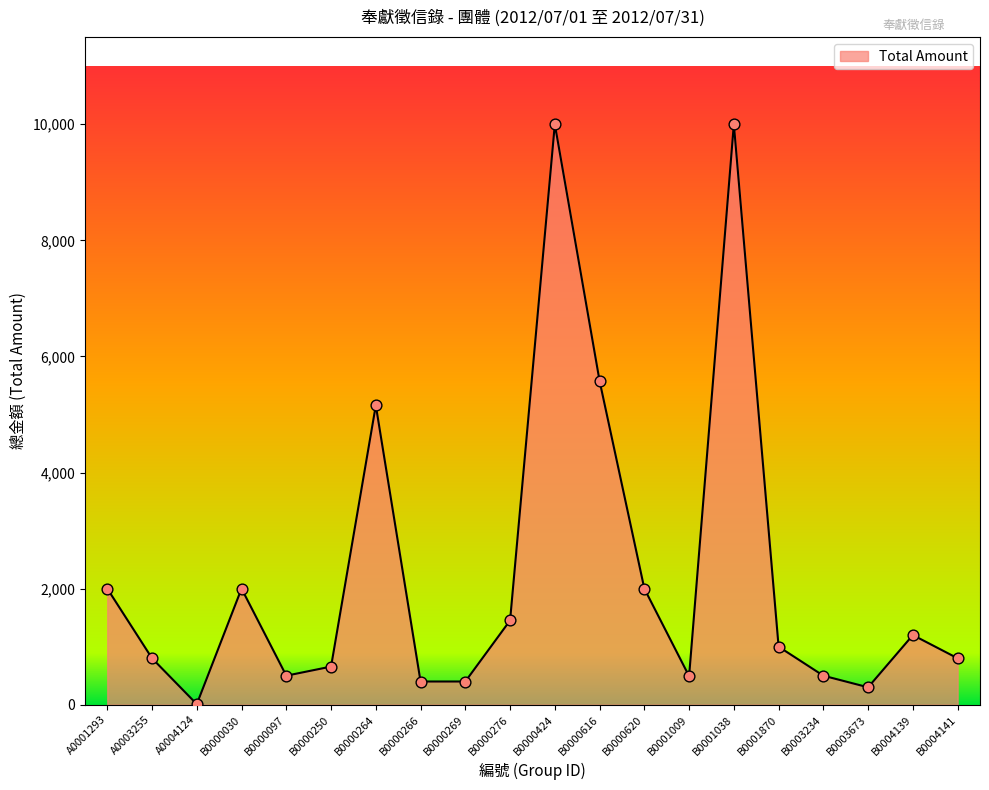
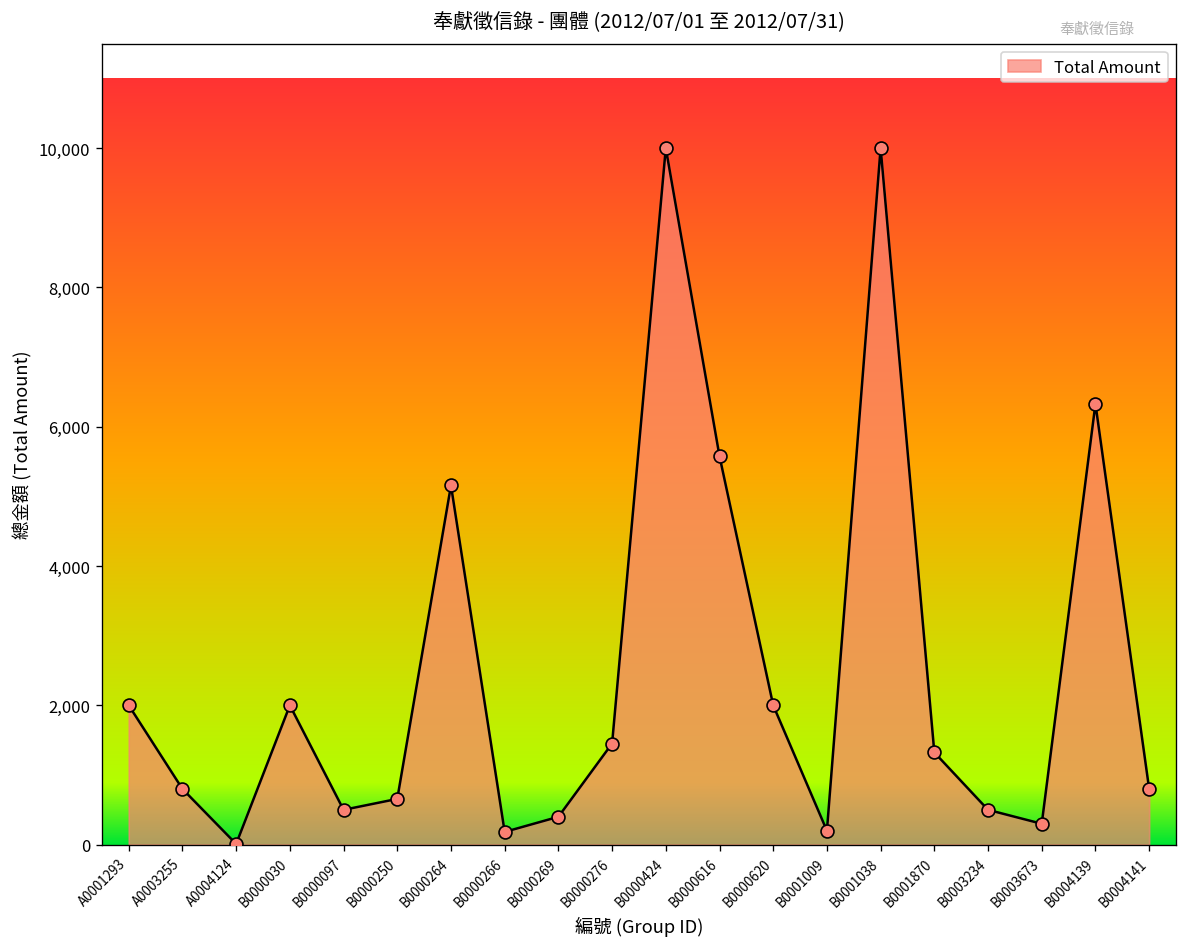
  {
    "A0001293": "2,000",
    "A0003255": "800",
    "A0004124": "0",
    "B0000030": "2,000",
    "B0000097": "500",
    "B0000250": "700",
    "B0000264": "5,200",
-   "B0000266": "400",
+   "B0000266": "200",
    "B0000269": "400",
    "B0000276": "1,500",
    "B0000424": "10,000",
    "B0000616": "5,600",
    "B0000620": "2,000",
-   "B0001009": "500",
+   "B0001009": "200",
    "B0001038": "10,000",
-   "B0001870": "1,000",
+   "B0001870": "1,300",
    "B0003234": "500",
    "B0003673": "300",
-   "B0004139": "1,200",
+   "B0004139": "6,300",
    "B0004141": "800"
  }
